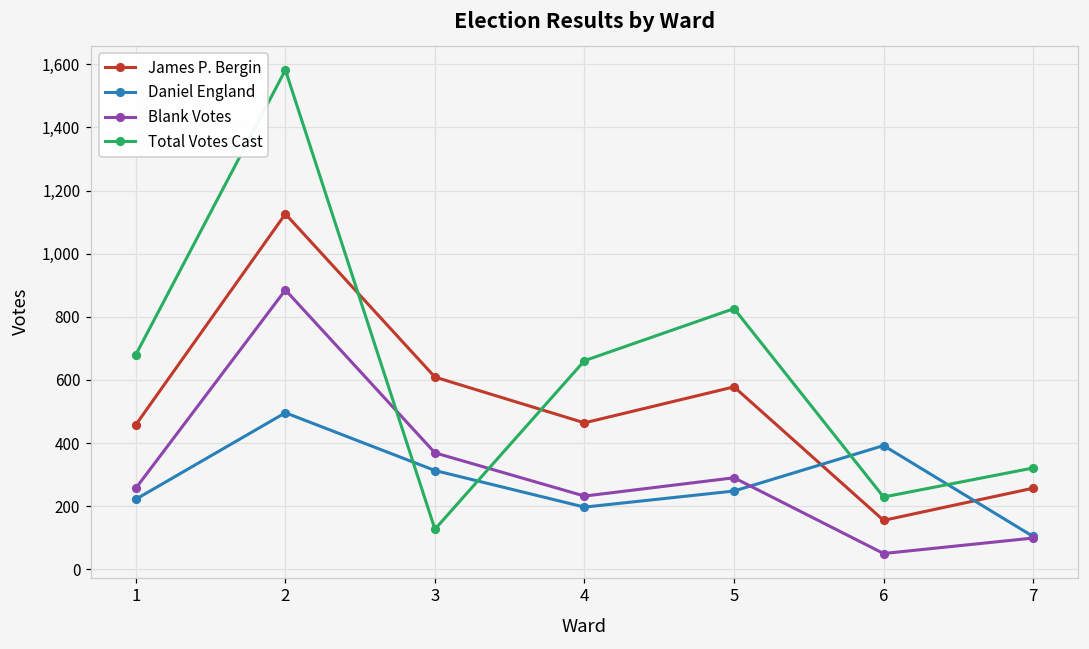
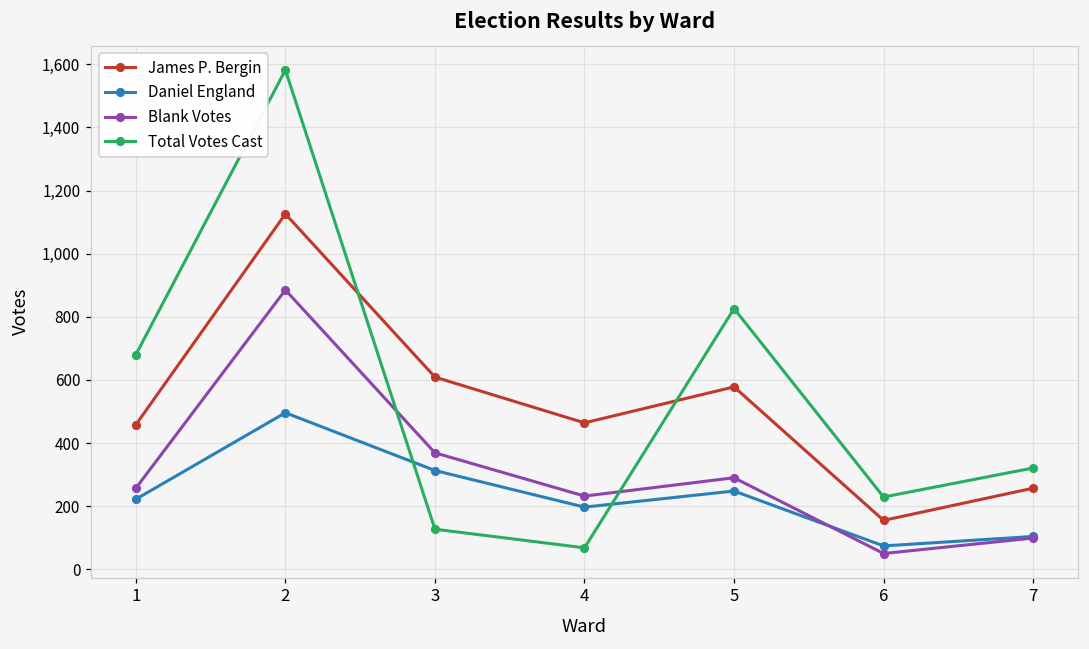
  {
    "James P. Bergin": {
      "1": "460",
      "2": "1,130",
      "3": "610",
      "4": "460",
      "5": "580",
      "6": "160",
      "7": "260"
    },
    "Daniel England": {
      "1": "220",
      "2": "500",
      "3": "310",
      "4": "200",
      "5": "250",
-     "6": "390"
+     "6": "70"
    },
    "Blank Votes": {
      "1": "260",
      "2": "890",
      "3": "370",
      "4": "230",
      "5": "290",
      "6": "50"
    },
    "Total Votes Cast": {
      "1": "680",
      "2": "1,580",
      "3": "130",
-     "4": "660",
+     "4": "70",
      "5": "830",
      "6": "230",
      "7": "320"
    }
  }
